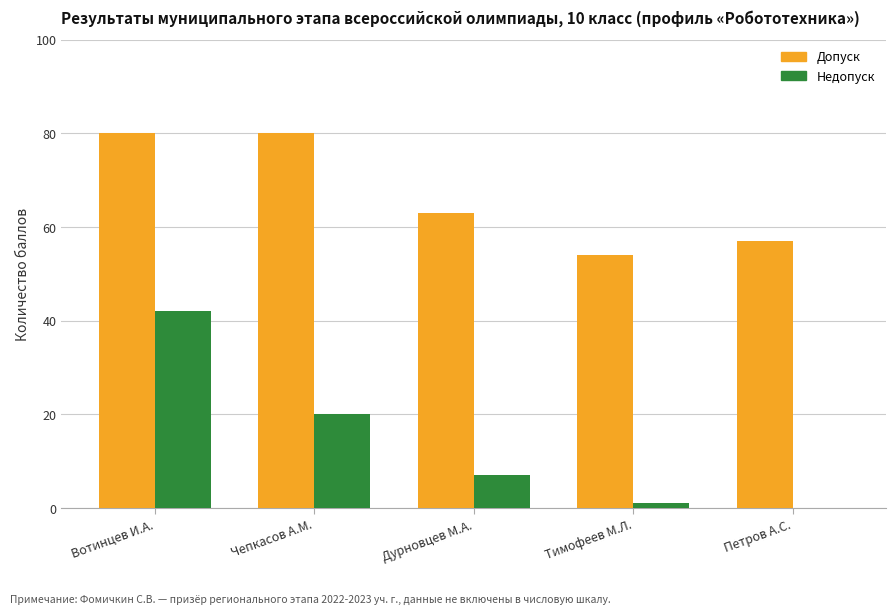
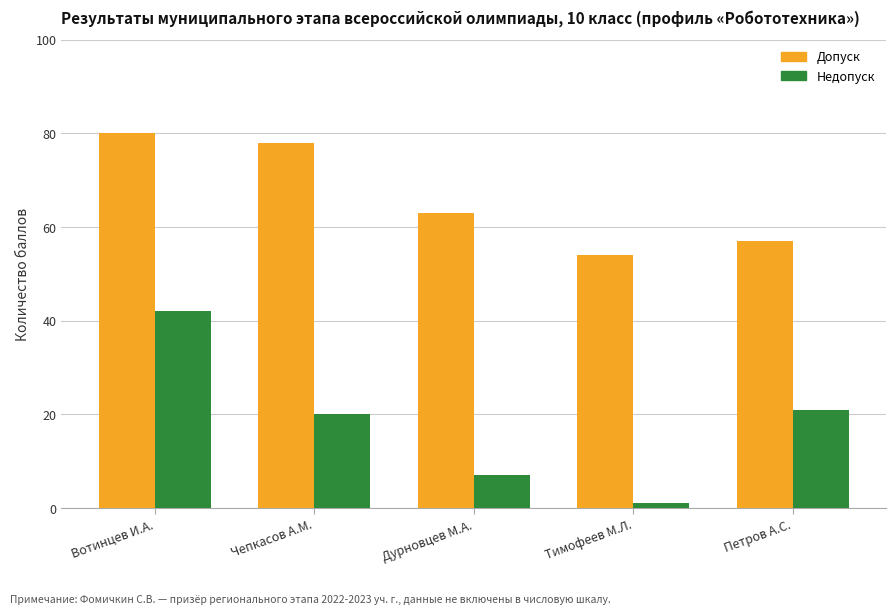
  {
    "Допуск": {
      "Вотинцев И.А.": 80,
-     "Чепкасов А.М.": 80,
+     "Чепкасов А.М.": 78,
      "Дурновцев М.А.": 63,
      "Тимофеев М.Л.": 54,
      "Петров А.С.": 57
    },
    "Недопуск": {
      "Вотинцев И.А.": 42,
      "Чепкасов А.М.": 20,
      "Дурновцев М.А.": 7,
      "Тимофеев М.Л.": 1,
-     "Петров А.С.": 0
+     "Петров А.С.": 21
    }
  }
